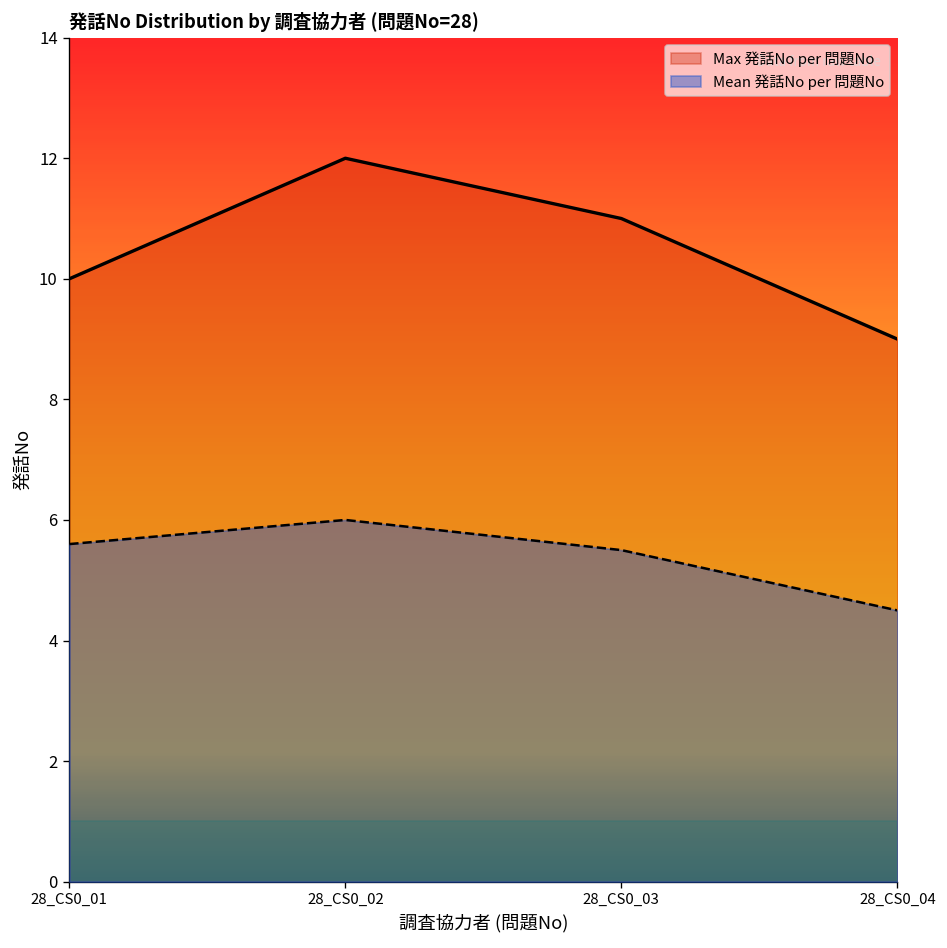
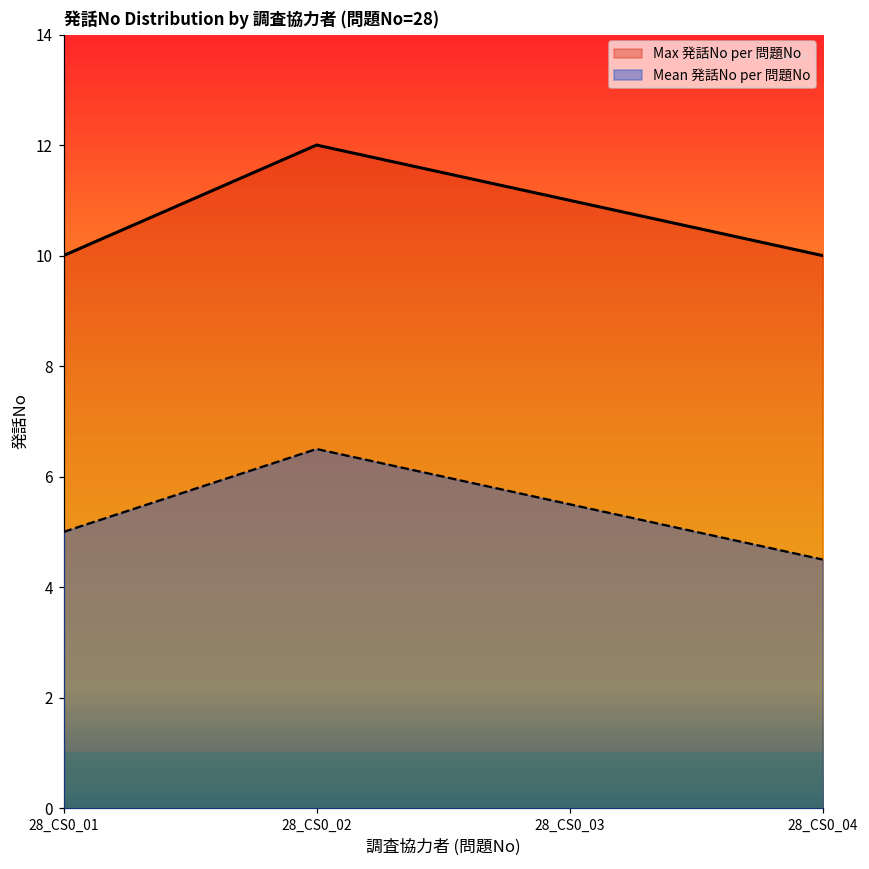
  {
    "Max 発話No per 問題No": {
      "28_CS0_01": 10,
      "28_CS0_02": 12,
      "28_CS0_03": 11,
-     "28_CS0_04": 9
+     "28_CS0_04": 10
    },
    "Mean 発話No per 問題No": {
-     "28_CS0_01": 5.6,
-     "28_CS0_02": 6.0,
+     "28_CS0_01": 5.0,
+     "28_CS0_02": 6.5,
      "28_CS0_03": 5.5,
      "28_CS0_04": 4.5
    }
  }
